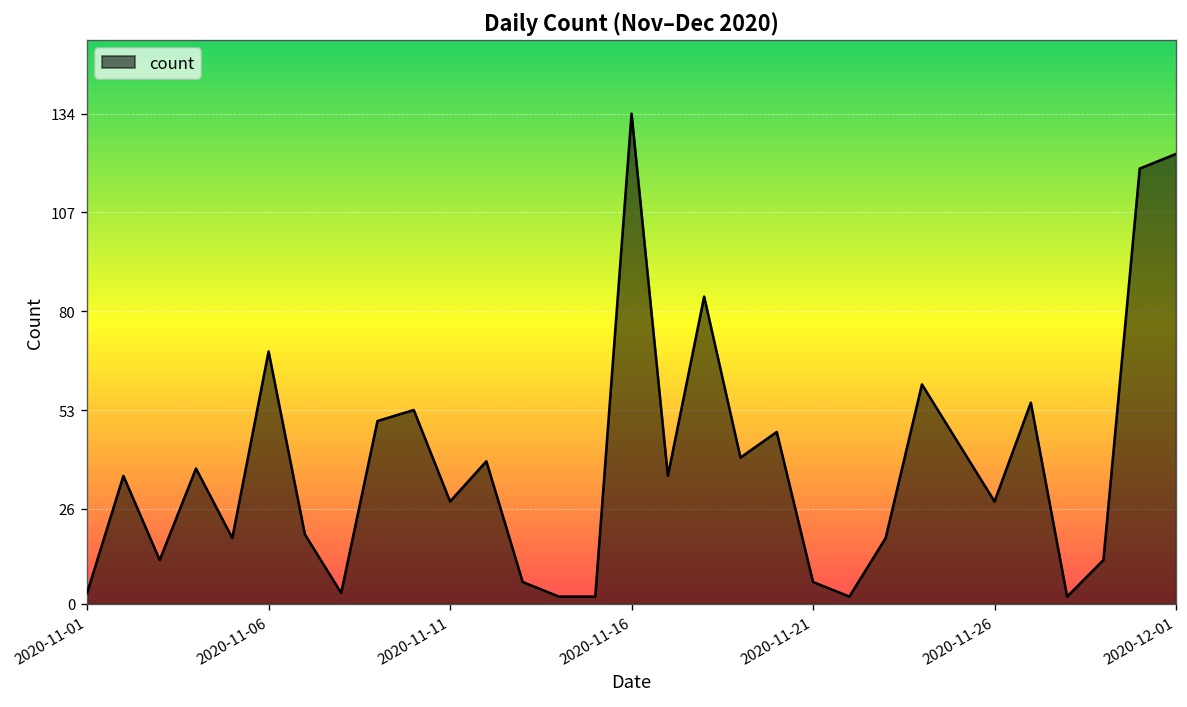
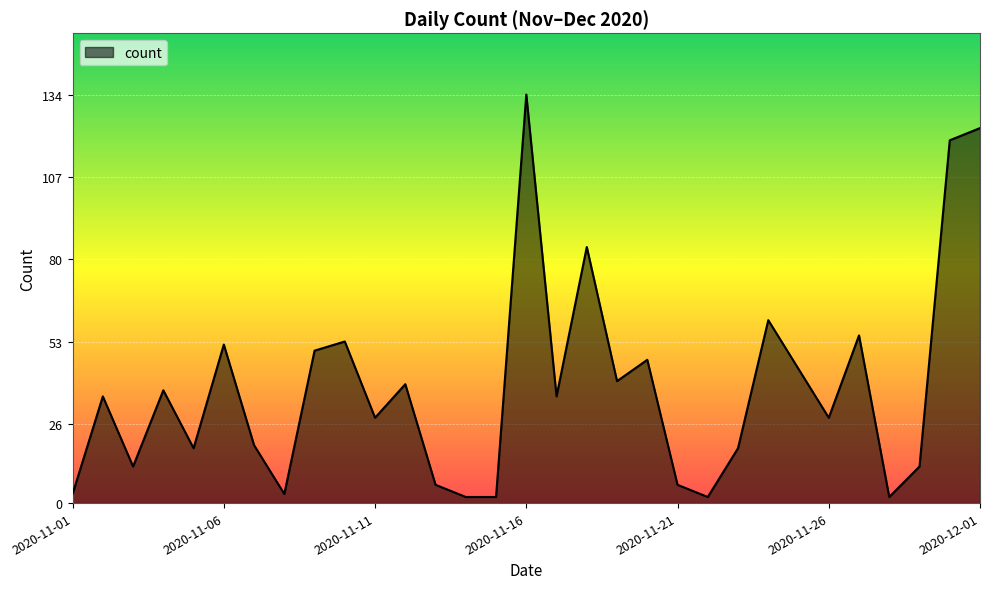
  {
    "2020-11-01": 3,
-   "2020-11-06": 69,
+   "2020-11-06": 52,
    "2020-11-11": 28,
    "2020-11-16": 134,
    "2020-11-21": 6,
    "2020-11-26": 28,
    "2020-12-01": 123
  }
